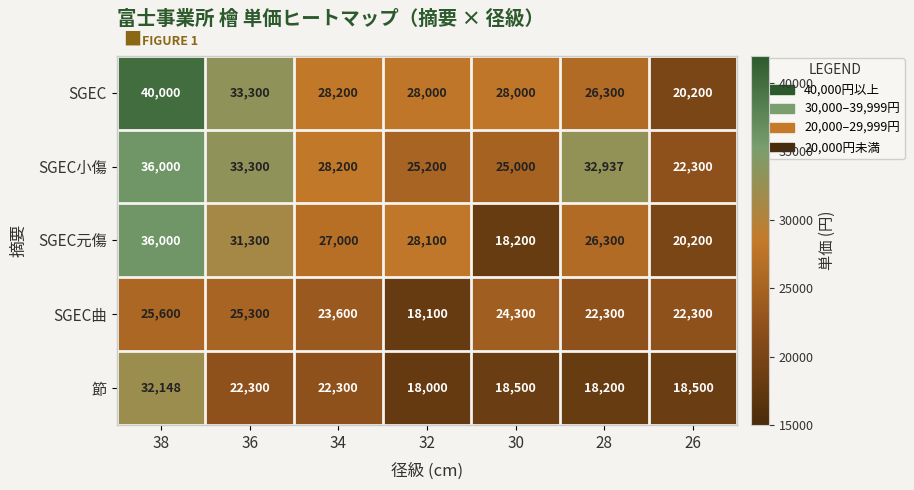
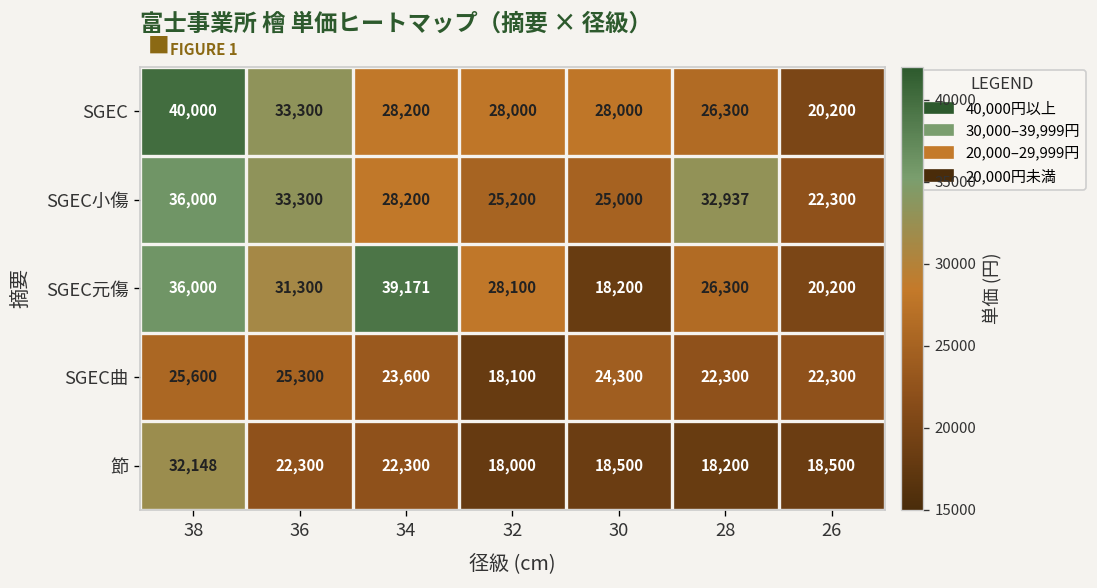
  {
    "SGEC": {
      "38": "40,000",
      "36": "33,300",
      "34": "28,200",
      "32": "28,000",
      "30": "28,000",
      "28": "26,300",
      "26": "20,200"
    },
    "SGEC小傷": {
      "38": "36,000",
      "36": "33,300",
      "34": "28,200",
      "32": "25,200",
      "30": "25,000",
      "28": "32,937",
      "26": "22,300"
    },
    "SGEC元傷": {
      "38": "36,000",
      "36": "31,300",
-     "34": "27,000",
+     "34": "39,171",
      "32": "28,100",
      "30": "18,200",
      "28": "26,300",
      "26": "20,200"
    },
    "SGEC曲": {
      "38": "25,600",
      "36": "25,300",
      "34": "23,600",
      "32": "18,100",
      "30": "24,300",
      "28": "22,300",
      "26": "22,300"
    },
    "節": {
      "38": "32,148",
      "36": "22,300",
      "34": "22,300",
      "32": "18,000",
      "30": "18,500",
      "28": "18,200",
      "26": "18,500"
    }
  }
